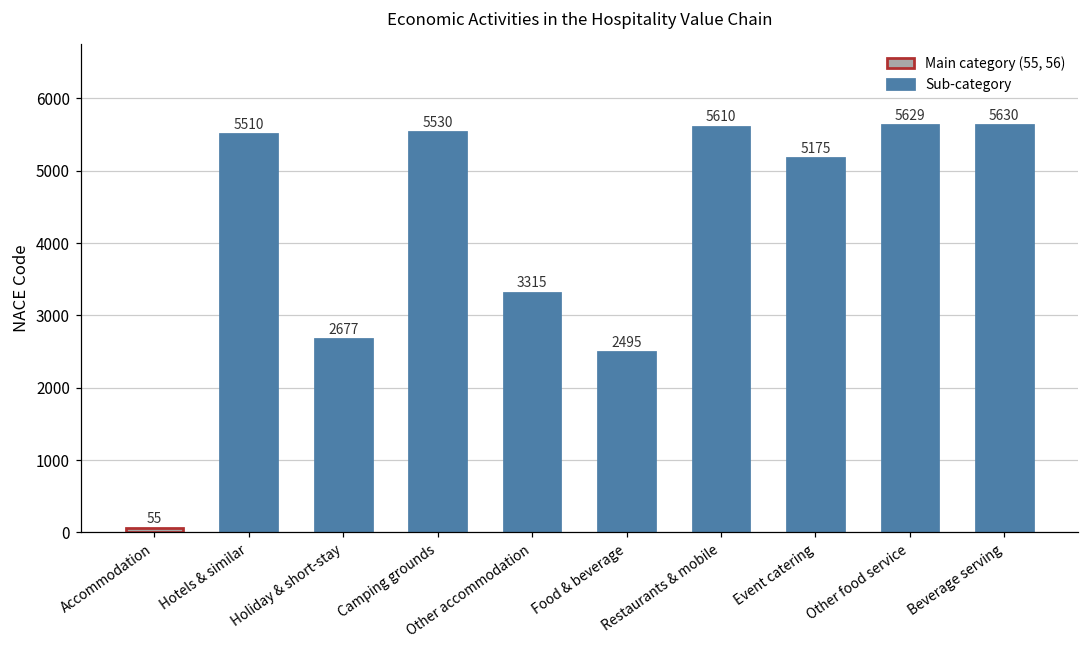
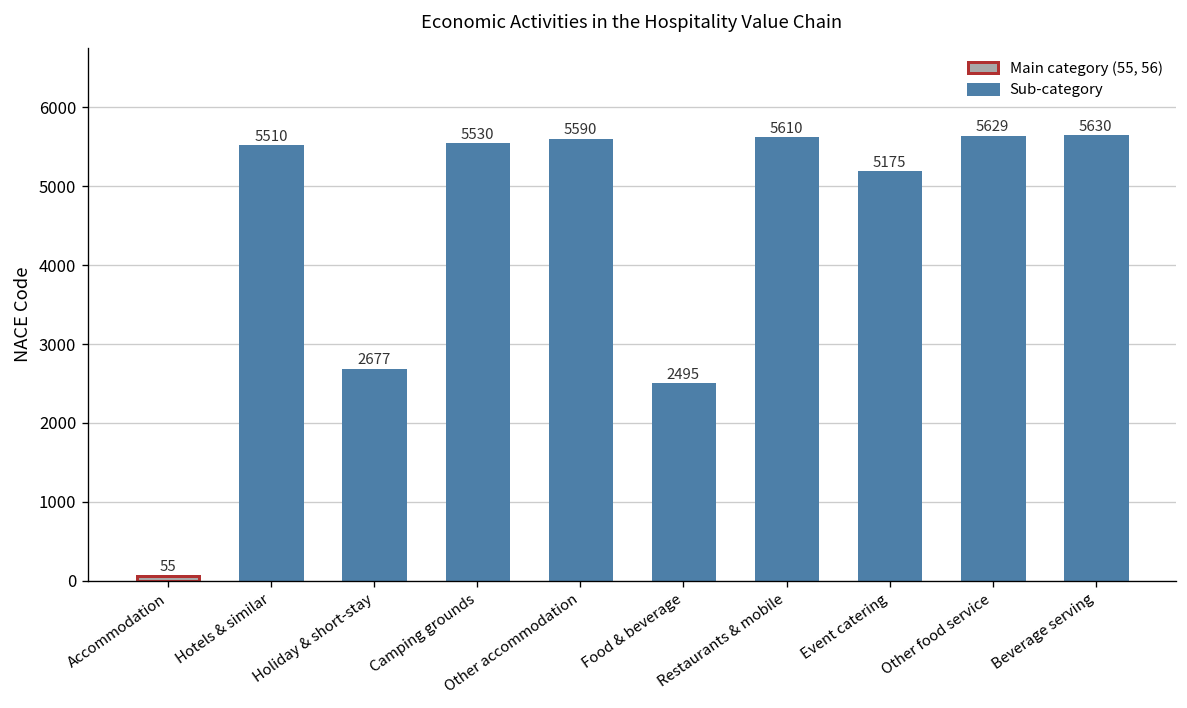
  {
    "Accommodation": 55,
    "Hotels & similar": 5510,
    "Holiday & short-stay": 2677,
    "Camping grounds": 5530,
-   "Other accommodation": 3315,
+   "Other accommodation": 5590,
    "Food & beverage": 2495,
    "Restaurants & mobile": 5610,
    "Event catering": 5175,
    "Other food service": 5629,
    "Beverage serving": 5630
  }
